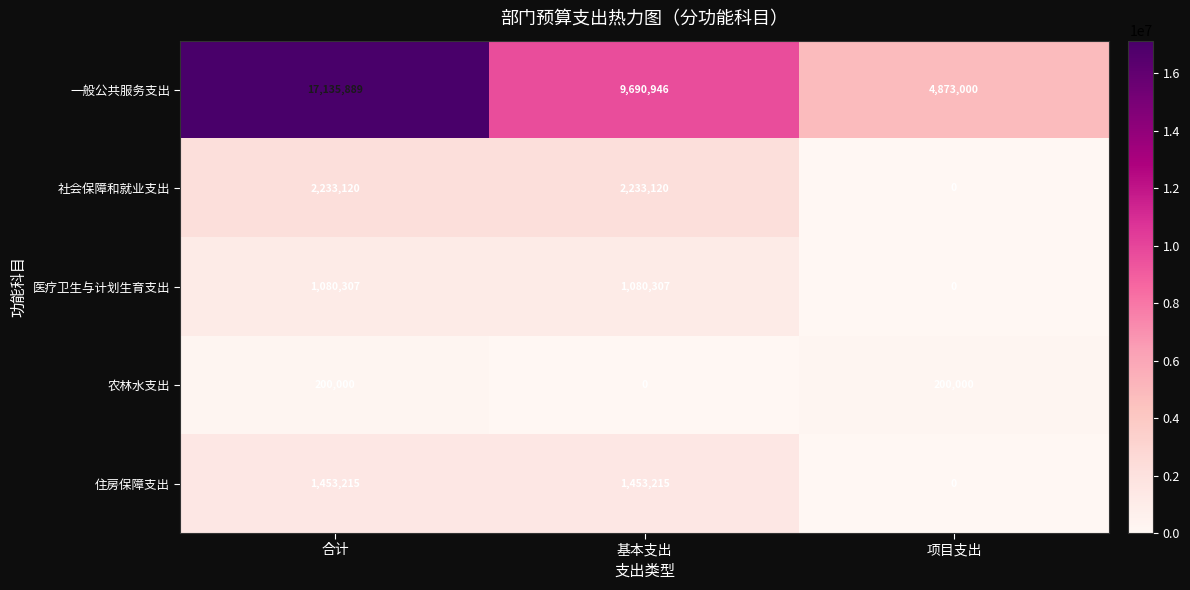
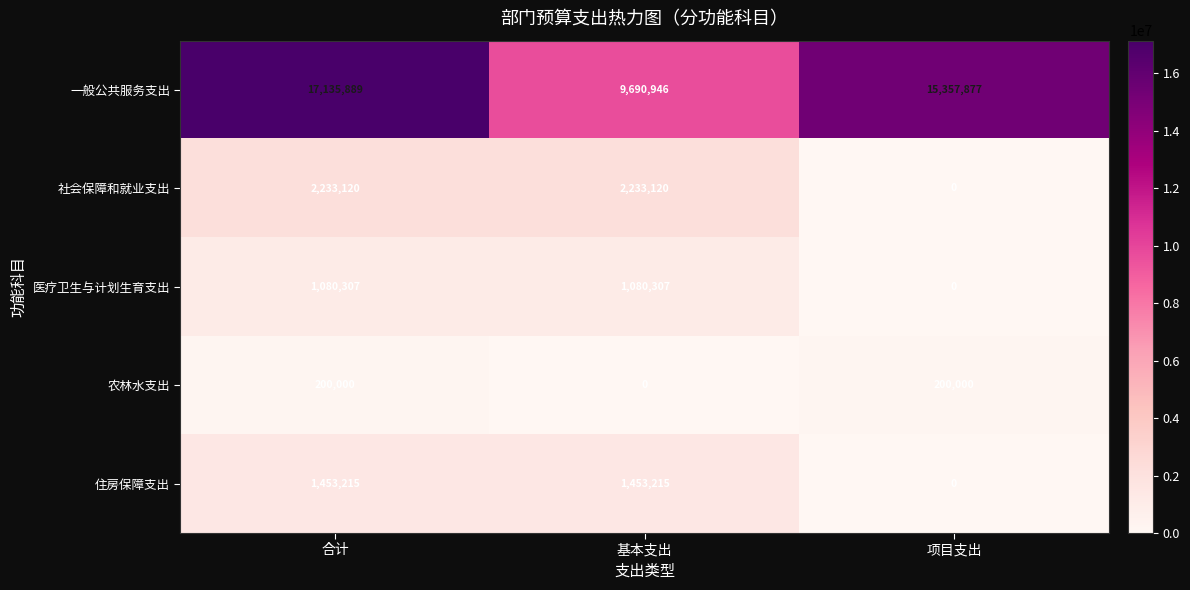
  {
    "一般公共服务支出": {
      "合计": "17,135,889",
      "基本支出": "9,690,946",
-     "项目支出": "4,873,000"
+     "项目支出": "15,357,877"
    }
  }
